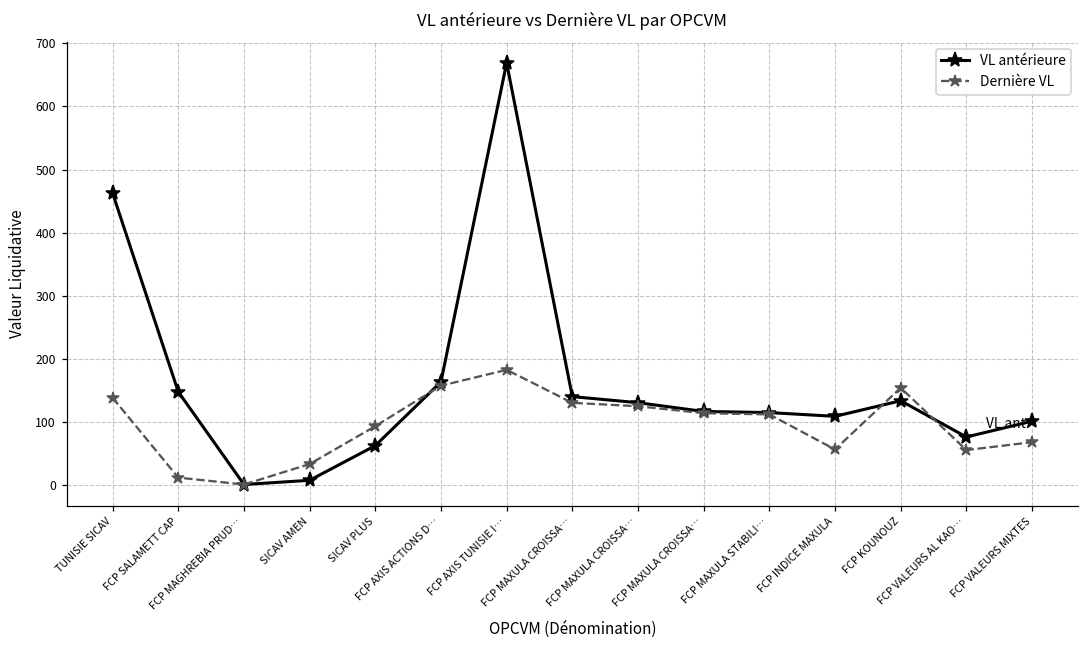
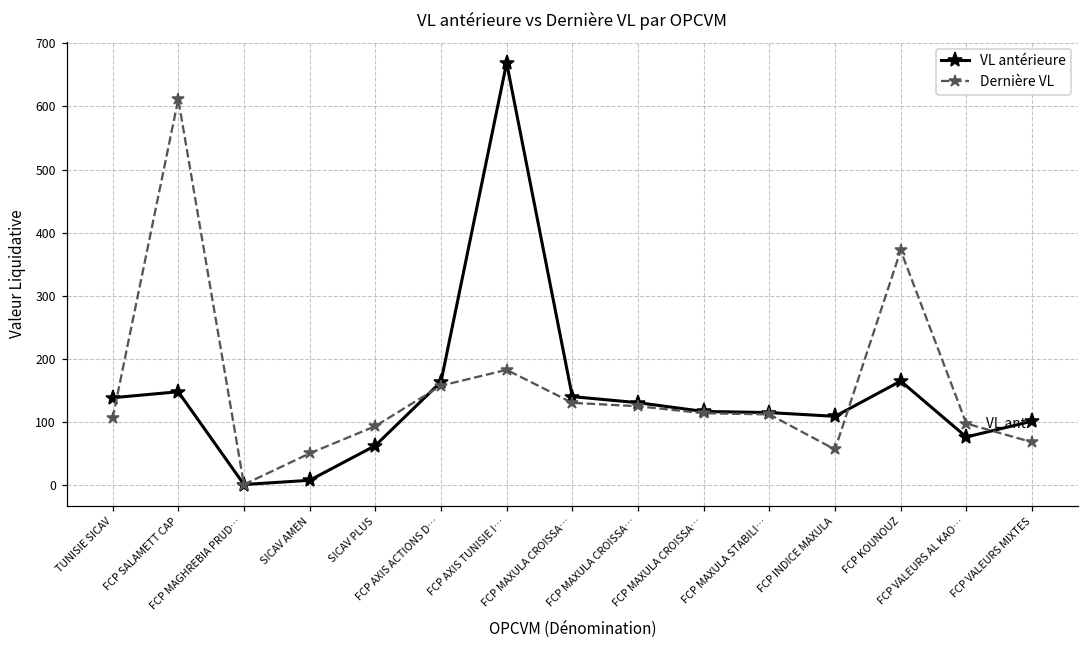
  {
    "VL antérieure": {
-     "TUNISIE SICAV": 460,
+     "TUNISIE SICAV": 140,
      "FCP SALAMETT CAP": 150,
      "SICAV AMEN": 10,
      "SICAV PLUS": 60,
      "FCP AXIS ACTIONS D…": 160,
      "FCP AXIS TUNISIE I…": 670,
      "FCP INDICE MAXULA": 110,
-     "FCP KOUNOUZ": 130,
+     "FCP KOUNOUZ": 170,
      "FCP VALEURS AL KAO…": 80,
      "FCP VALEURS MIXTES": 100
    },
    "Dernière VL": {
-     "TUNISIE SICAV": 140,
-     "FCP SALAMETT CAP": 10,
-     "SICAV AMEN": 30,
+     "TUNISIE SICAV": 110,
+     "FCP SALAMETT CAP": 610,
+     "SICAV AMEN": 50,
      "SICAV PLUS": 90,
      "FCP AXIS ACTIONS D…": 160,
      "FCP AXIS TUNISIE I…": 180,
      "FCP INDICE MAXULA": 60,
-     "FCP KOUNOUZ": 150,
-     "FCP VALEURS AL KAO…": 60,
+     "FCP KOUNOUZ": 370,
+     "FCP VALEURS AL KAO…": 100,
      "FCP VALEURS MIXTES": 70
    }
  }
